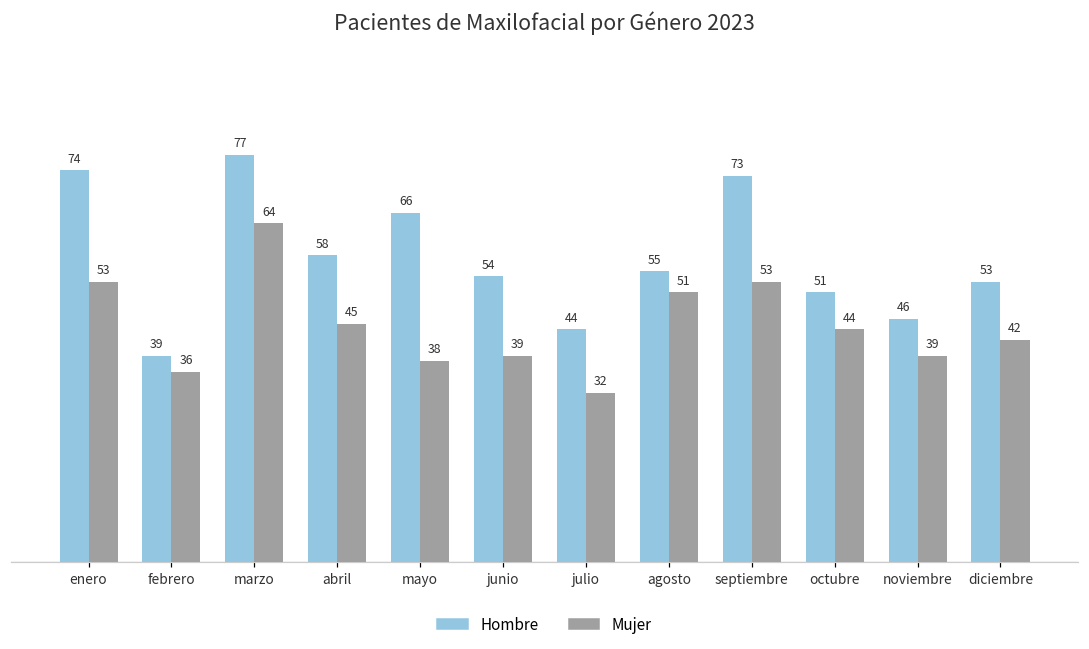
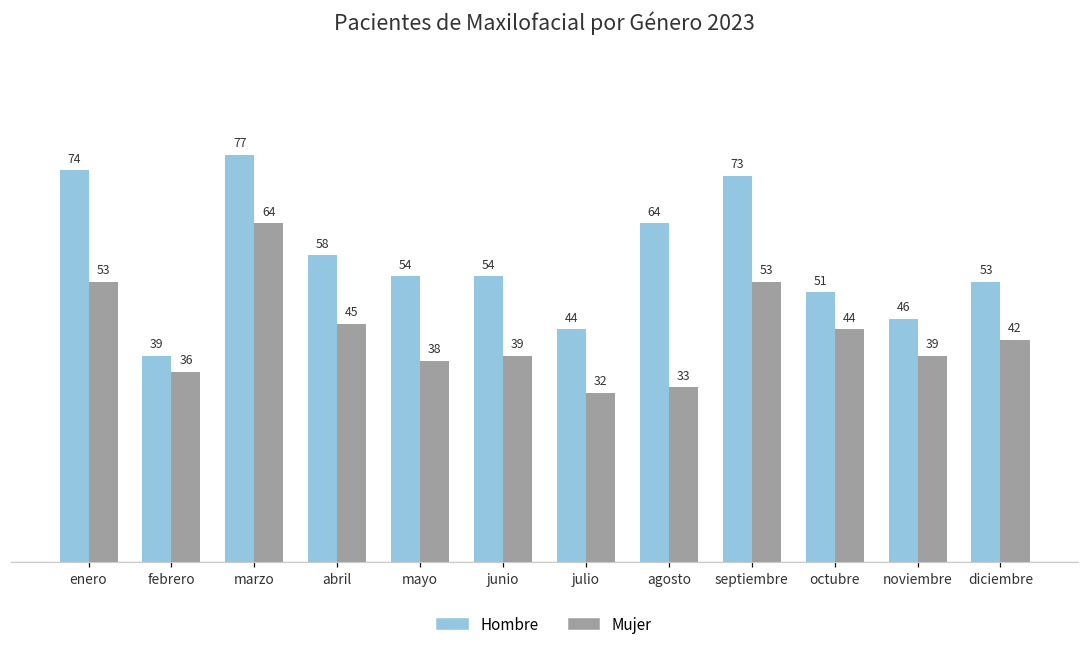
  {
    "Hombre": {
      "enero": 74,
      "febrero": 39,
      "marzo": 77,
      "abril": 58,
-     "mayo": 66,
+     "mayo": 54,
      "junio": 54,
      "julio": 44,
-     "agosto": 55,
+     "agosto": 64,
      "septiembre": 73,
      "octubre": 51,
      "noviembre": 46,
      "diciembre": 53
    },
    "Mujer": {
      "enero": 53,
      "febrero": 36,
      "marzo": 64,
      "abril": 45,
      "mayo": 38,
      "junio": 39,
      "julio": 32,
-     "agosto": 51,
+     "agosto": 33,
      "septiembre": 53,
      "octubre": 44,
      "noviembre": 39,
      "diciembre": 42
    }
  }
